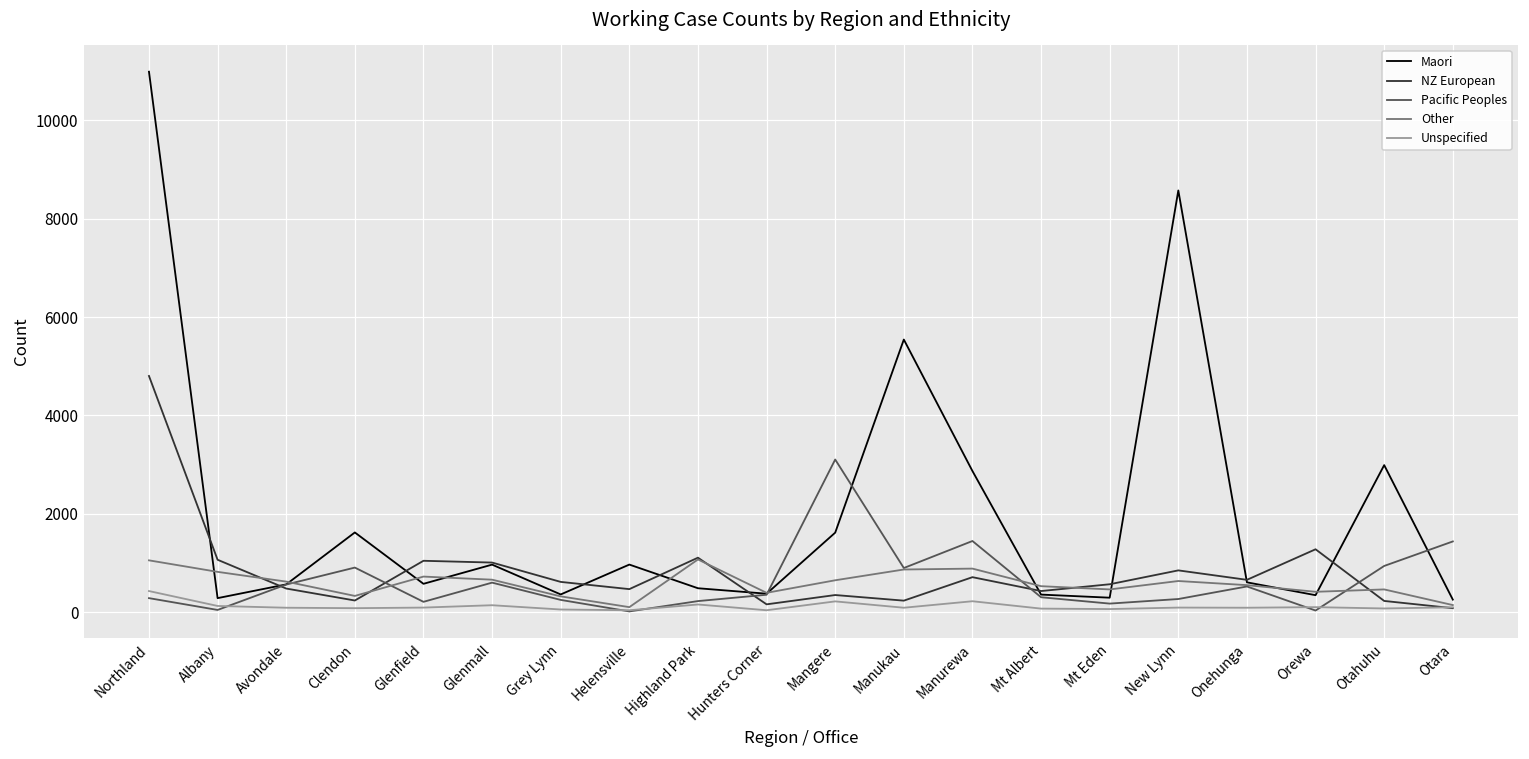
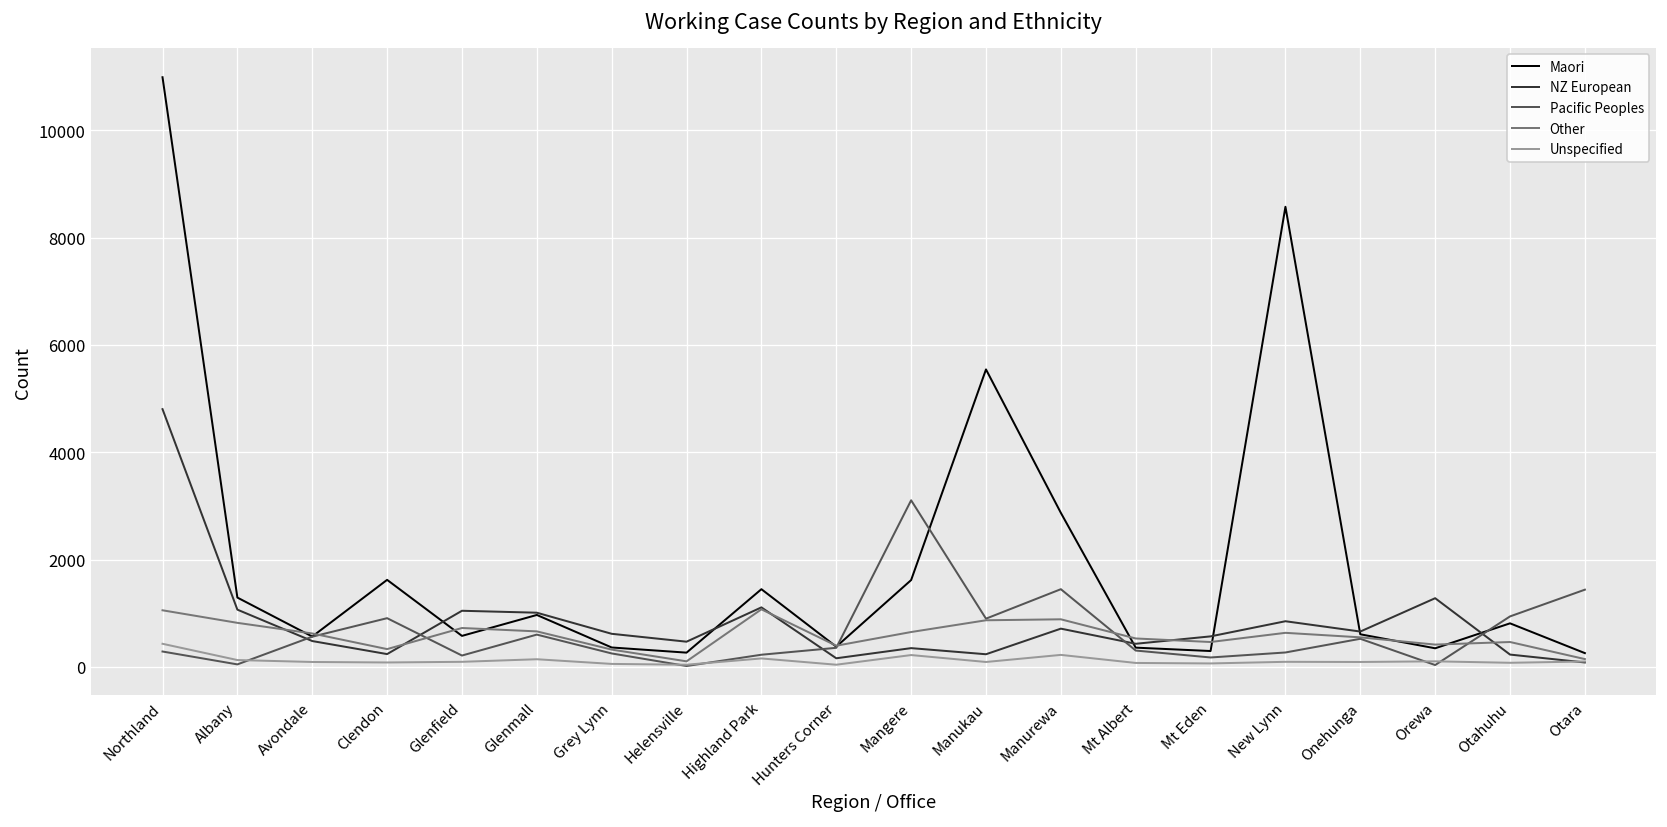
  {
    "Maori": {
      "Northland": 11000,
-     "Albany": 300,
+     "Albany": 1300,
      "Clendon": 1600,
      "Glenfield": 600,
-     "Helensville": 1000,
-     "Highland Park": 500,
+     "Helensville": 300,
+     "Highland Park": 1400,
      "Mangere": 1600,
      "Manukau": 5500,
      "Manurewa": 2900,
      "Mt Eden": 300,
      "New Lynn": 8600,
      "Orewa": 300,
-     "Otahuhu": 3000,
+     "Otahuhu": 800,
      "Otara": 300
    }
  }
